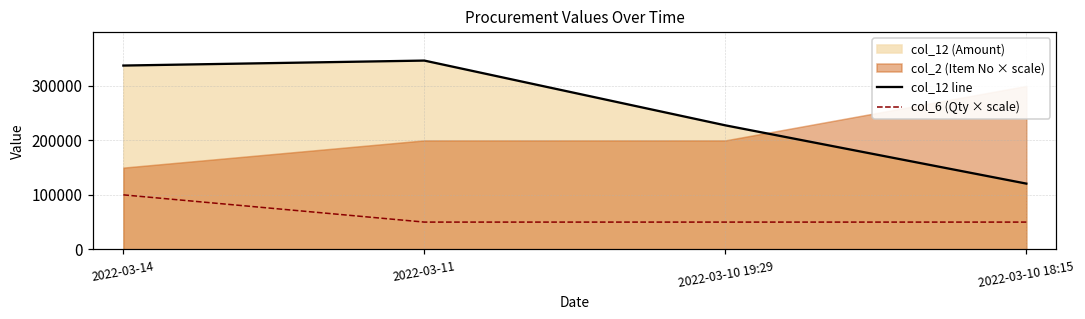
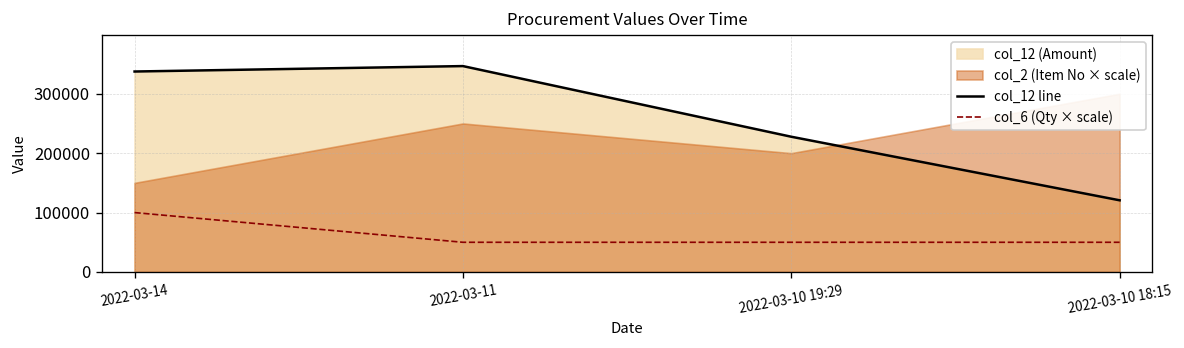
  {
    "col_12 (Amount)": {
      "2022-03-14": 340000,
      "2022-03-11": 350000,
      "2022-03-10 19:29": 230000,
      "2022-03-10 18:15": 120000
    },
    "col_6 (Qty × scale)": {
      "2022-03-14": 100000,
      "2022-03-11": 50000,
      "2022-03-10 19:29": 50000,
      "2022-03-10 18:15": 50000
    },
    "col_2 (Item No × scale)": {
      "2022-03-14": 150000,
-     "2022-03-11": 200000,
+     "2022-03-11": 250000,
      "2022-03-10 19:29": 200000
    }
  }
